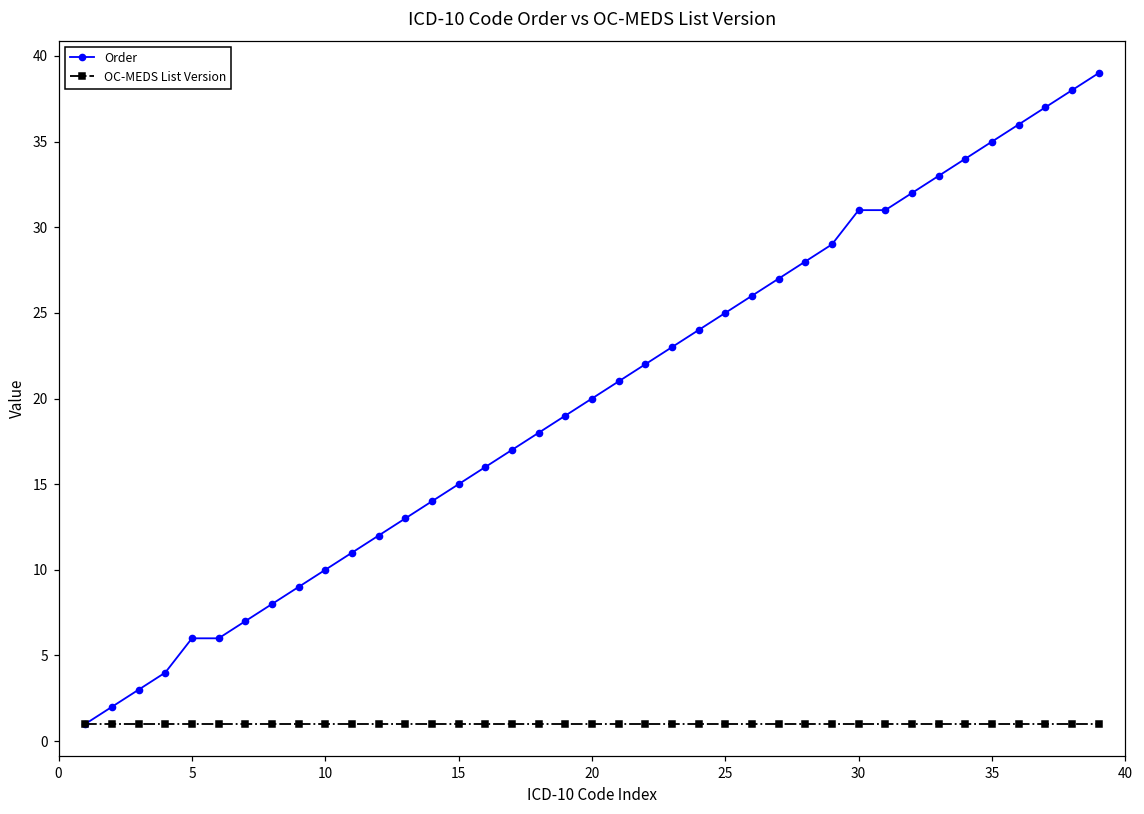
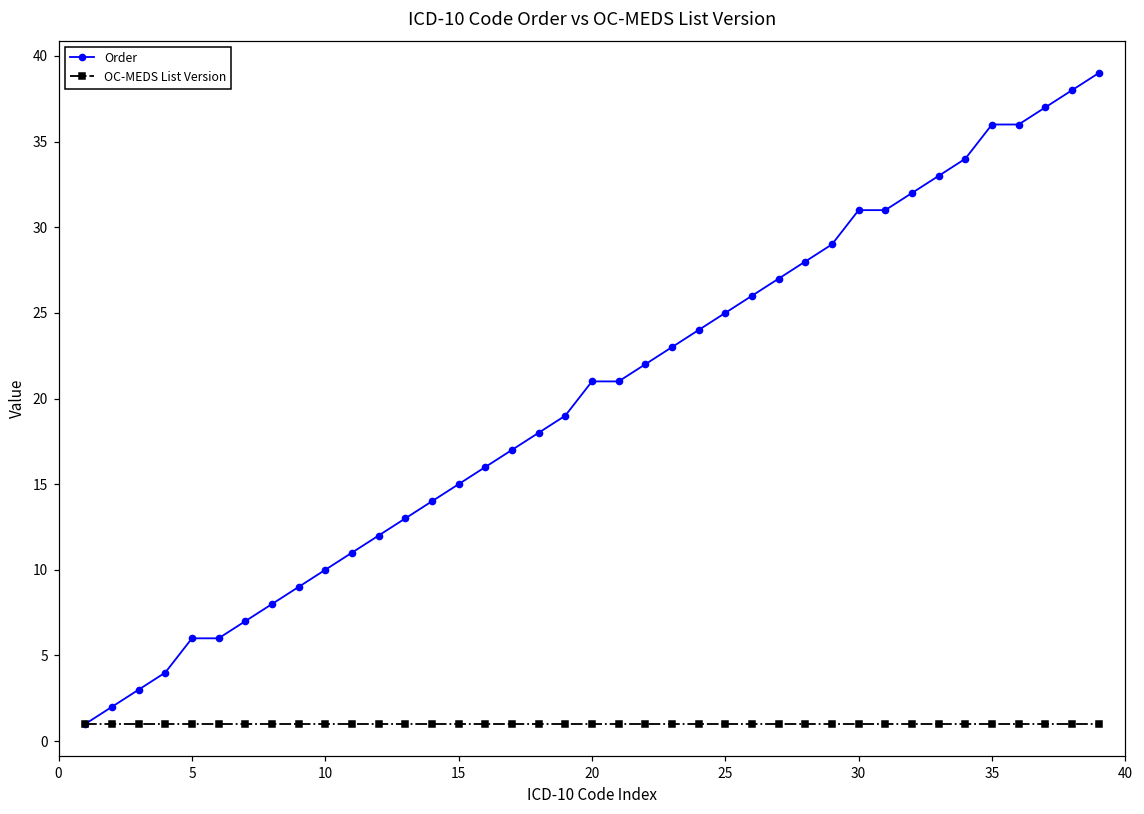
  {
    "Order": {
      "5": 6,
      "10": 10,
      "15": 15,
-     "20": 20,
+     "20": 21,
      "25": 25,
      "30": 31,
-     "35": 35
+     "35": 36
    },
    "OC-MEDS List Version": {
      "5": 1,
      "10": 1,
      "15": 1,
      "20": 1,
      "25": 1,
      "30": 1,
      "35": 1
    }
  }
